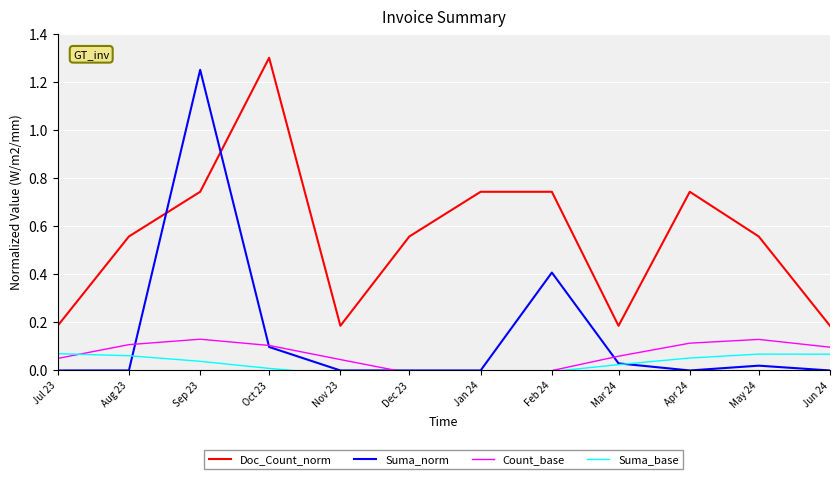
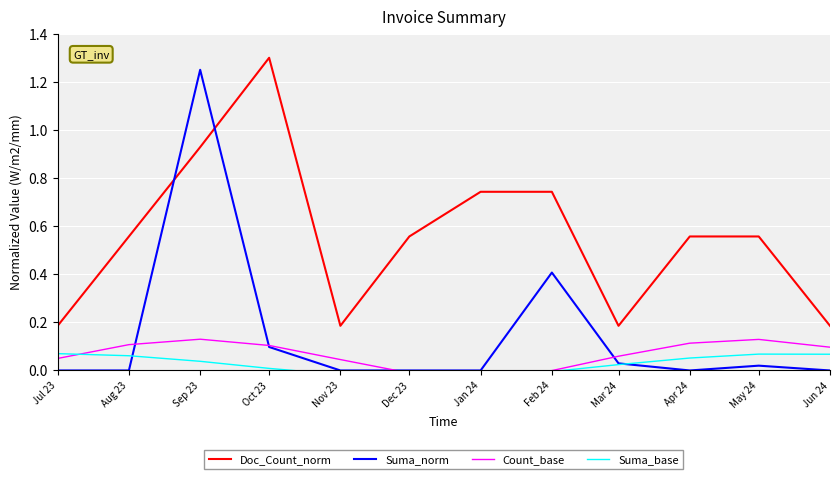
  {
    "Doc_Count_norm": {
      "Jul 23": 0.19,
      "Aug 23": 0.56,
-     "Sep 23": 0.74,
+     "Sep 23": 0.93,
      "Oct 23": 1.30,
      "Nov 23": 0.19,
      "Dec 23": 0.56,
      "Jan 24": 0.74,
      "Feb 24": 0.74,
      "Mar 24": 0.19,
-     "Apr 24": 0.74,
+     "Apr 24": 0.56,
      "May 24": 0.56,
      "Jun 24": 0.19
    },
    "Suma_norm": {
      "Jul 23": 0.00,
      "Aug 23": 0.00,
      "Sep 23": 1.25,
      "Nov 23": 0.00,
      "Jan 24": 0.00,
      "Feb 24": 0.41,
      "Apr 24": 0.00,
      "May 24": 0.02,
      "Jun 24": 0.00
    },
    "Count_base": {
      "Jul 23": 0.05,
      "Aug 23": 0.11,
      "Sep 23": 0.13,
      "Nov 23": 0.05,
      "Mar 24": 0.06,
      "Apr 24": 0.11,
      "May 24": 0.13,
      "Jun 24": 0.10
    },
    "Suma_base": {
      "Jul 23": 0.07,
      "Aug 23": 0.06,
      "Sep 23": 0.04,
      "Oct 23": 0.01,
      "Apr 24": 0.05,
      "May 24": 0.07,
      "Jun 24": 0.07
    }
  }
